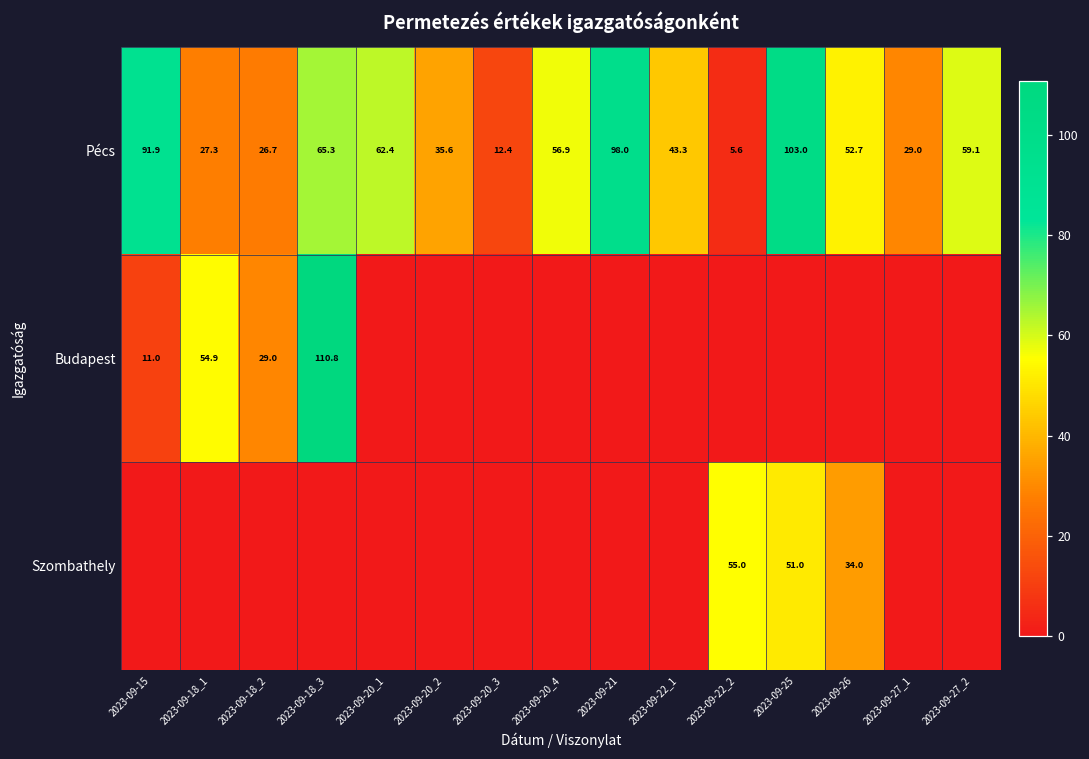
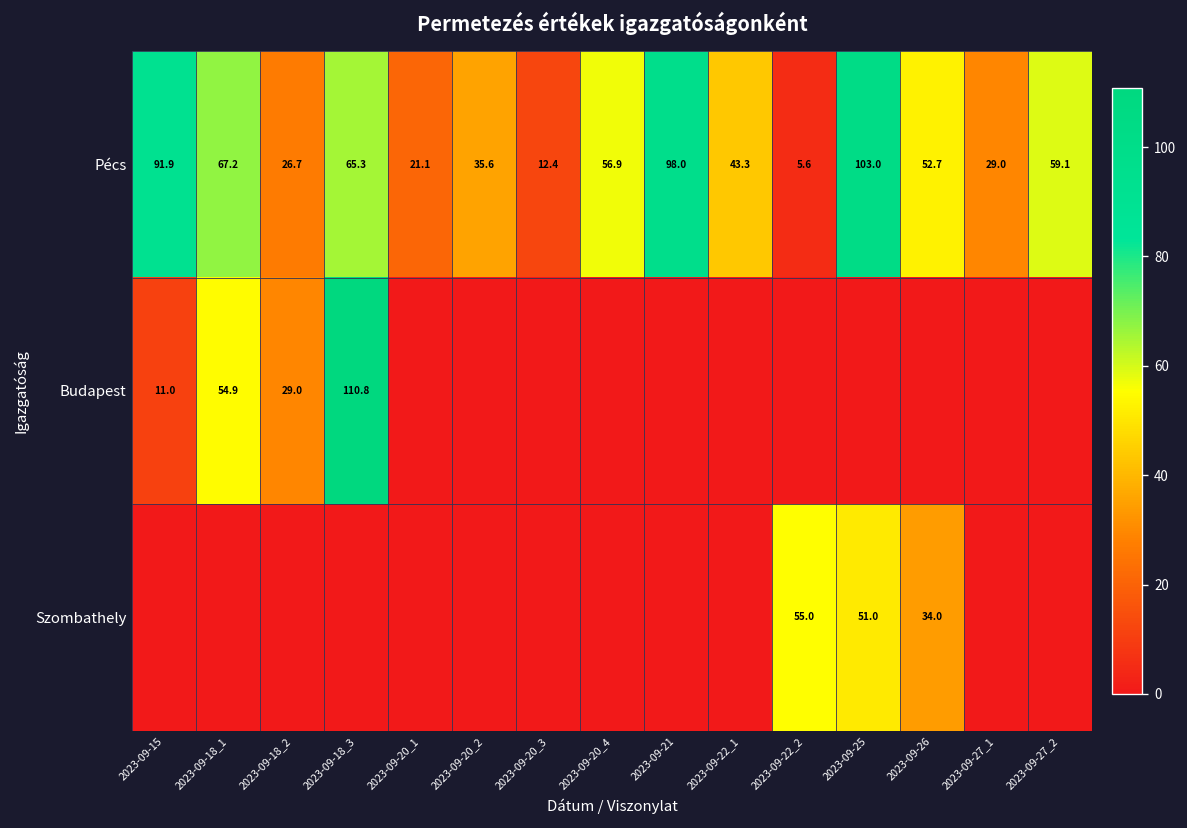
  {
    "Pécs": {
      "2023-09-15": 91.9,
-     "2023-09-18_1": 27.3,
+     "2023-09-18_1": 67.2,
      "2023-09-18_2": 26.7,
      "2023-09-18_3": 65.3,
-     "2023-09-20_1": 62.4,
+     "2023-09-20_1": 21.1,
      "2023-09-20_2": 35.6,
      "2023-09-20_3": 12.4,
      "2023-09-20_4": 56.9,
      "2023-09-21": 98.0,
      "2023-09-22_1": 43.3,
      "2023-09-22_2": 5.6,
      "2023-09-25": 103.0,
      "2023-09-26": 52.7,
      "2023-09-27_1": 29.0,
      "2023-09-27_2": 59.1
    },
    "Budapest": {
      "2023-09-15": 11.0,
      "2023-09-18_1": 54.9,
      "2023-09-18_2": 29.0,
      "2023-09-18_3": 110.8
    },
    "Szombathely": {
      "2023-09-22_2": 55.0,
      "2023-09-25": 51.0,
      "2023-09-26": 34.0
    }
  }
